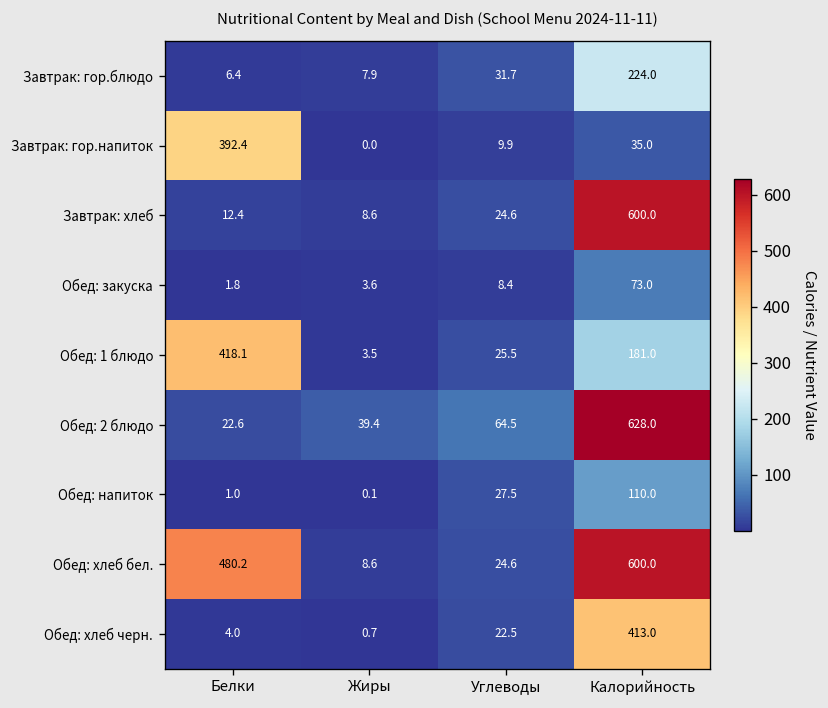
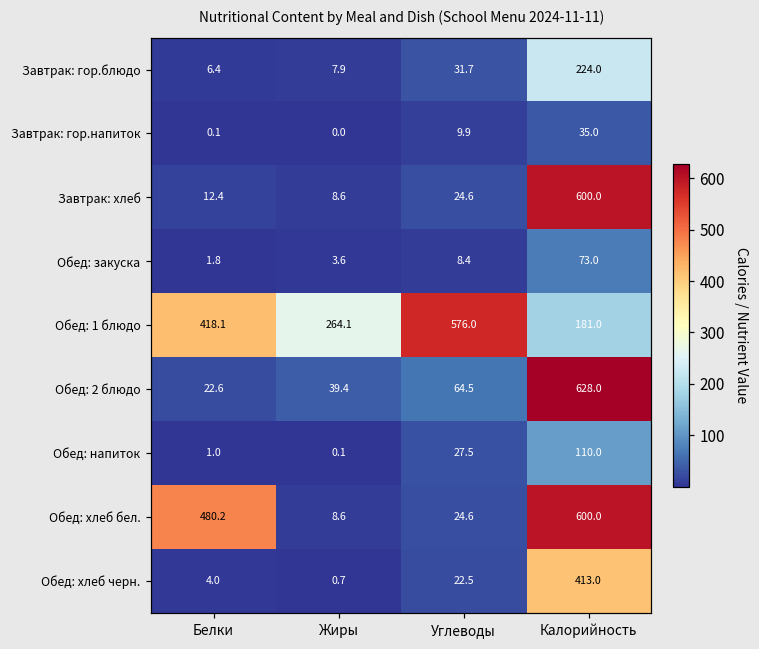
  {
    "Завтрак: гор.блюдо": {
      "Белки": 6.4,
      "Жиры": 7.9,
      "Углеводы": 31.7,
      "Калорийность": 224.0
    },
    "Завтрак: гор.напиток": {
-     "Белки": 392.4,
+     "Белки": 0.1,
      "Жиры": 0.0,
      "Углеводы": 9.9,
      "Калорийность": 35.0
    },
    "Завтрак: хлеб": {
      "Белки": 12.4,
      "Жиры": 8.6,
      "Углеводы": 24.6,
      "Калорийность": 600.0
    },
    "Обед: закуска": {
      "Белки": 1.8,
      "Жиры": 3.6,
      "Углеводы": 8.4,
      "Калорийность": 73.0
    },
    "Обед: 1 блюдо": {
      "Белки": 418.1,
-     "Жиры": 3.5,
-     "Углеводы": 25.5,
+     "Жиры": 264.1,
+     "Углеводы": 576.0,
      "Калорийность": 181.0
    },
    "Обед: 2 блюдо": {
      "Белки": 22.6,
      "Жиры": 39.4,
      "Углеводы": 64.5,
      "Калорийность": 628.0
    },
    "Обед: напиток": {
      "Белки": 1.0,
      "Жиры": 0.1,
      "Углеводы": 27.5,
      "Калорийность": 110.0
    },
    "Обед: хлеб бел.": {
      "Белки": 480.2,
      "Жиры": 8.6,
      "Углеводы": 24.6,
      "Калорийность": 600.0
    },
    "Обед: хлеб черн.": {
      "Белки": 4.0,
      "Жиры": 0.7,
      "Углеводы": 22.5,
      "Калорийность": 413.0
    }
  }
